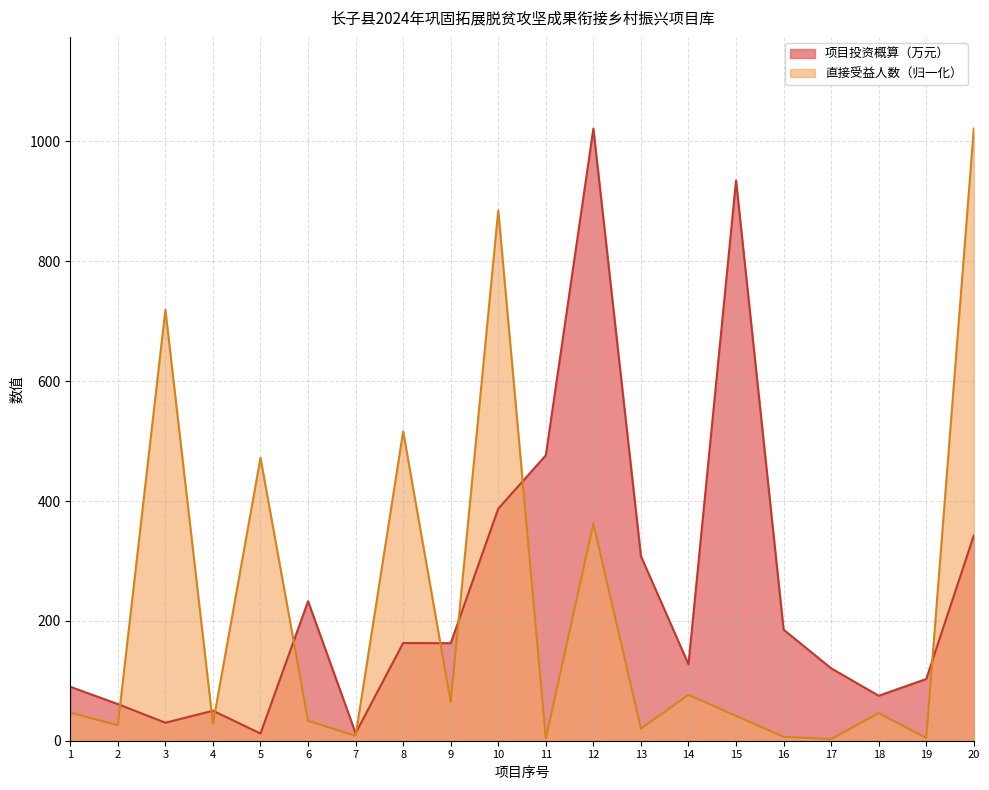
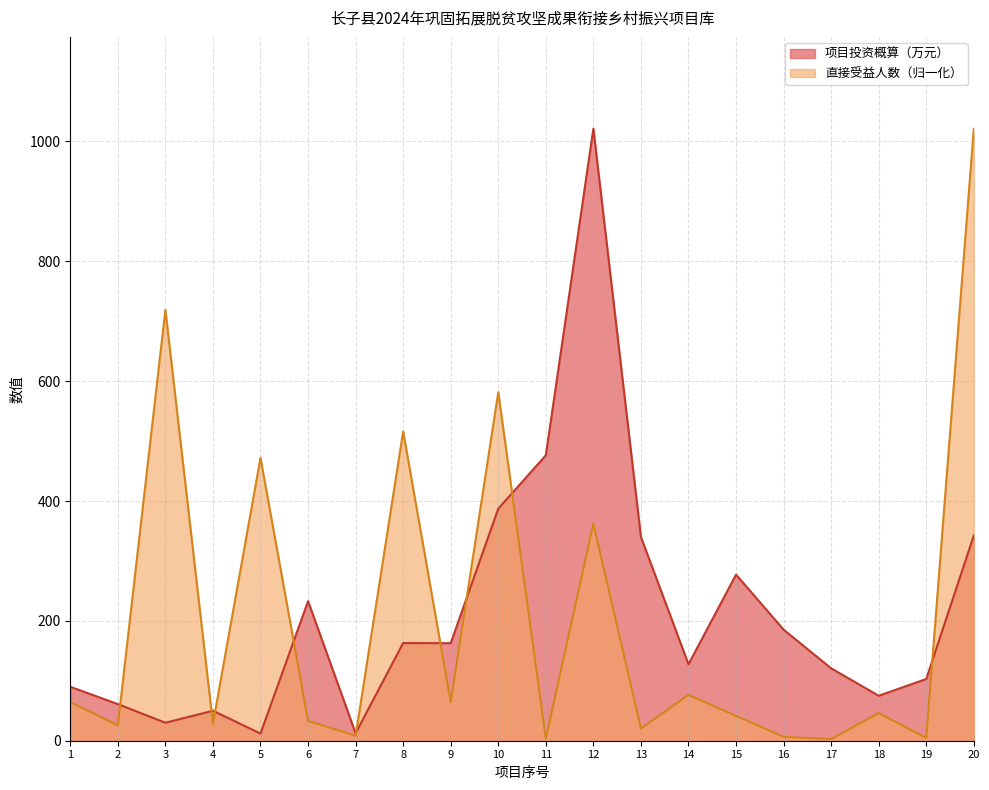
  {
    "项目投资概算（万元）": {
      "1": 90,
      "2": 60,
      "3": 30,
      "4": 50,
      "5": 10,
      "6": 230,
      "7": 10,
      "8": 160,
      "9": 160,
      "10": 390,
      "11": 480,
      "12": 1020,
-     "13": 310,
+     "13": 340,
      "14": 130,
-     "15": 930,
+     "15": 280,
      "16": 190,
      "17": 120,
      "18": 80,
      "19": 100,
      "20": 340
    },
    "直接受益人数（归一化）": {
-     "1": 50,
+     "1": 60,
      "2": 30,
      "3": 720,
      "4": 30,
      "5": 470,
      "6": 30,
      "7": 10,
      "8": 520,
      "9": 60,
-     "10": 880,
+     "10": 580,
      "11": 0,
      "12": 360,
      "13": 20,
      "14": 80,
      "15": 40,
      "16": 10,
      "17": 0,
      "18": 50,
      "19": 0,
      "20": 1020
    }
  }
